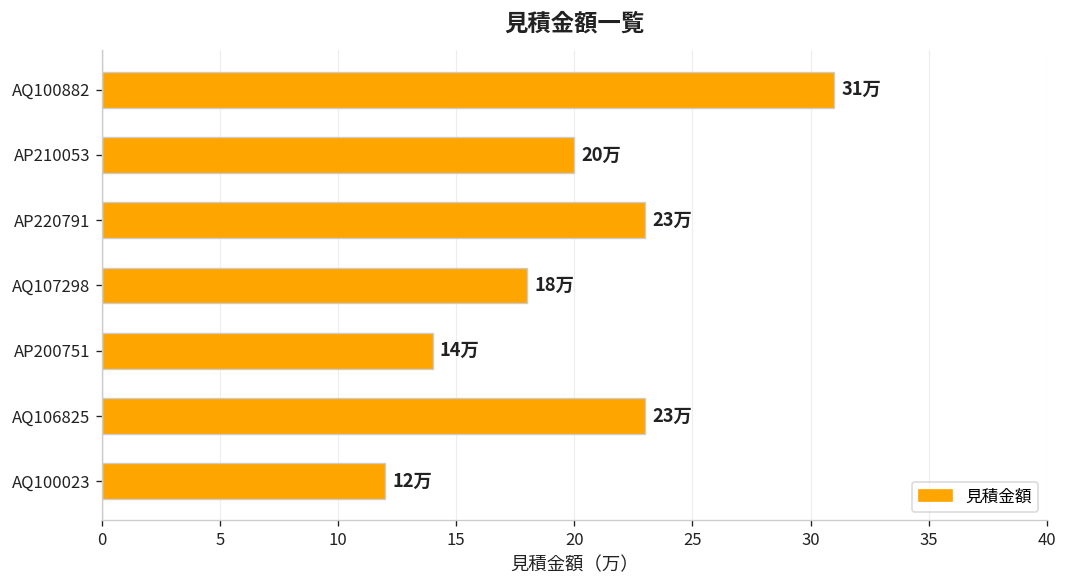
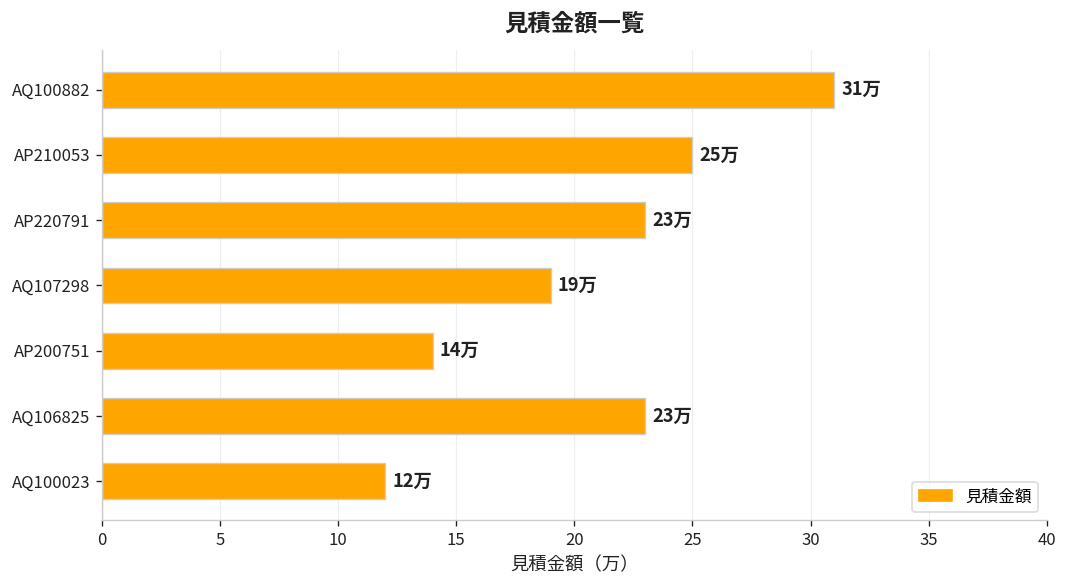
  {
    "AQ100882": "31万",
-   "AP210053": "20万",
+   "AP210053": "25万",
    "AP220791": "23万",
-   "AQ107298": "18万",
+   "AQ107298": "19万",
    "AP200751": "14万",
    "AQ106825": "23万",
    "AQ100023": "12万"
  }
